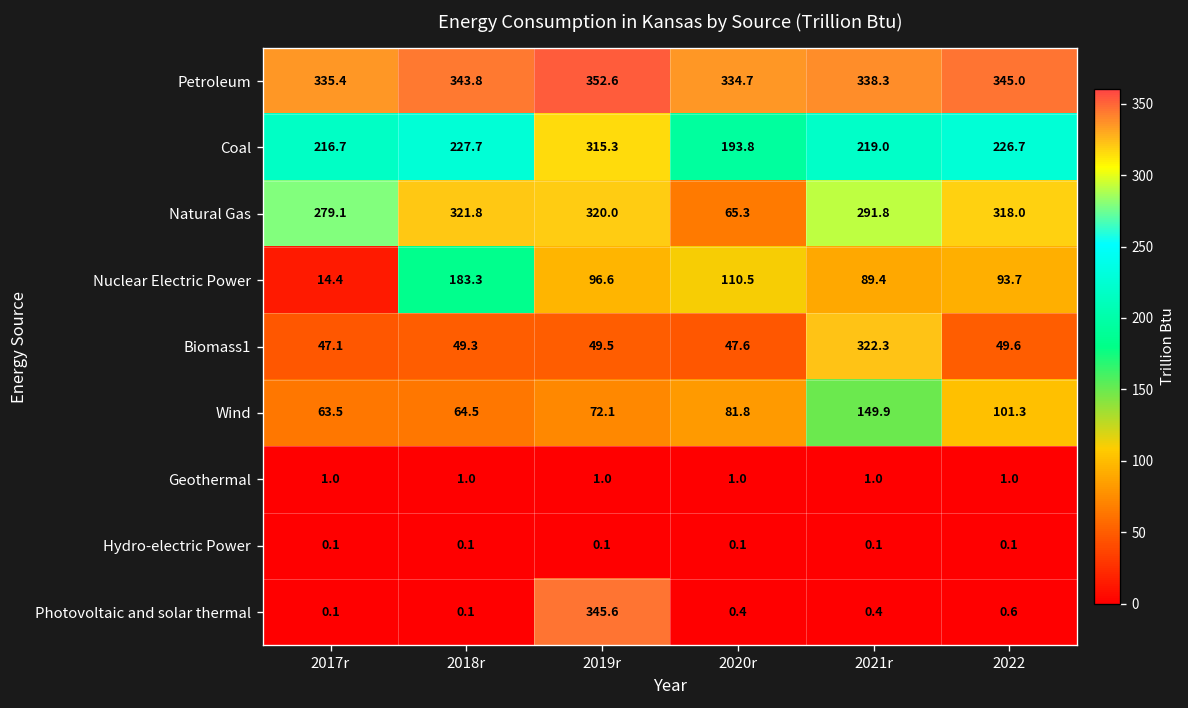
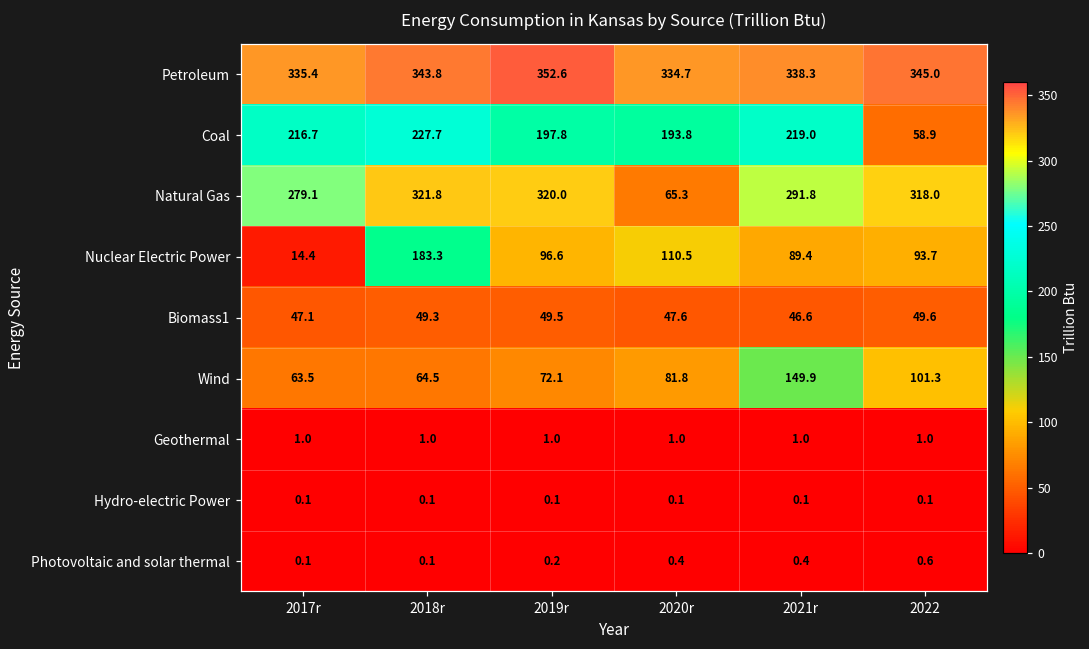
  {
    "Petroleum": {
      "2017r": 335.4,
      "2018r": 343.8,
      "2019r": 352.6,
      "2020r": 334.7,
      "2021r": 338.3,
      "2022": 345.0
    },
    "Coal": {
      "2017r": 216.7,
      "2018r": 227.7,
-     "2019r": 315.3,
+     "2019r": 197.8,
      "2020r": 193.8,
      "2021r": 219.0,
-     "2022": 226.7
+     "2022": 58.9
    },
    "Natural Gas": {
      "2017r": 279.1,
      "2018r": 321.8,
      "2019r": 320.0,
      "2020r": 65.3,
      "2021r": 291.8,
      "2022": 318.0
    },
    "Nuclear Electric Power": {
      "2017r": 14.4,
      "2018r": 183.3,
      "2019r": 96.6,
      "2020r": 110.5,
      "2021r": 89.4,
      "2022": 93.7
    },
    "Biomass1": {
      "2017r": 47.1,
      "2018r": 49.3,
      "2019r": 49.5,
      "2020r": 47.6,
-     "2021r": 322.3,
+     "2021r": 46.6,
      "2022": 49.6
    },
    "Wind": {
      "2017r": 63.5,
      "2018r": 64.5,
      "2019r": 72.1,
      "2020r": 81.8,
      "2021r": 149.9,
      "2022": 101.3
    },
    "Geothermal": {
      "2017r": 1.0,
      "2018r": 1.0,
      "2019r": 1.0,
      "2020r": 1.0,
      "2021r": 1.0,
      "2022": 1.0
    },
    "Hydro-electric Power": {
      "2017r": 0.1,
      "2018r": 0.1,
      "2019r": 0.1,
      "2020r": 0.1,
      "2021r": 0.1,
      "2022": 0.1
    },
    "Photovoltaic and solar thermal": {
      "2017r": 0.1,
      "2018r": 0.1,
-     "2019r": 345.6,
+     "2019r": 0.2,
      "2020r": 0.4,
      "2021r": 0.4,
      "2022": 0.6
    }
  }
